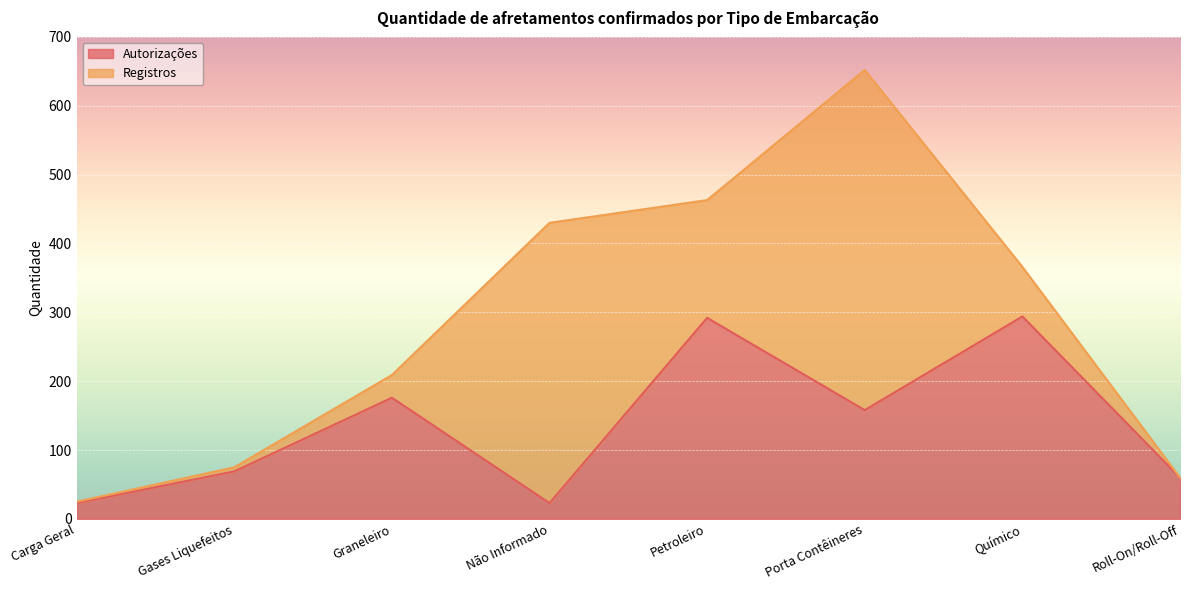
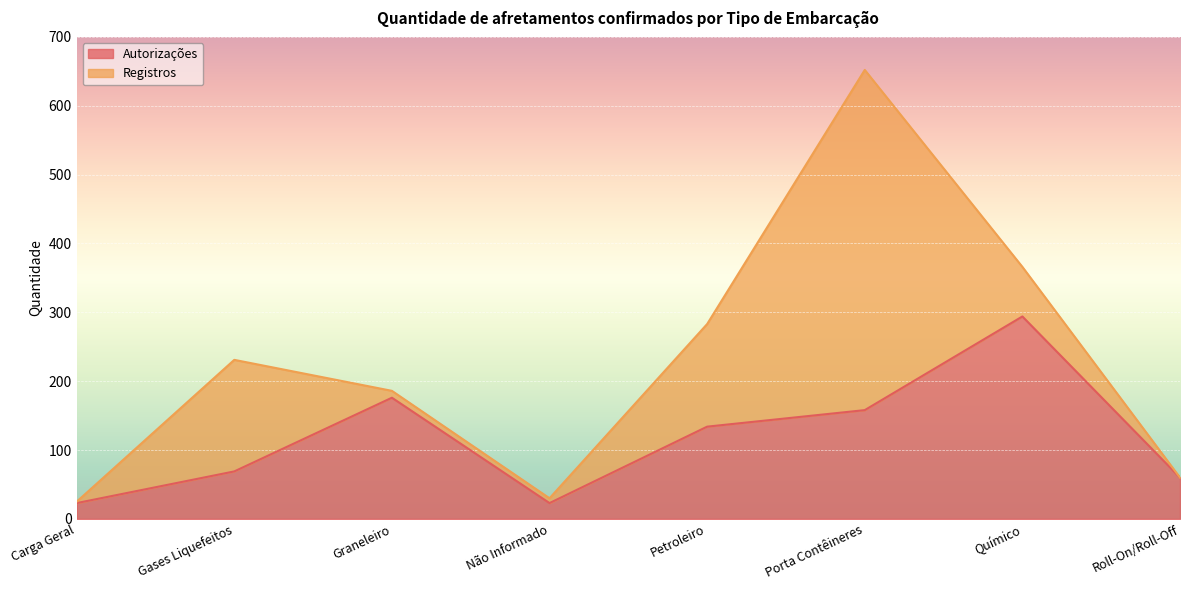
  {
    "Autorizações": {
      "Gases Liquefeitos": 70,
      "Graneleiro": 180,
      "Não Informado": 20,
-     "Petroleiro": 290,
+     "Petroleiro": 130,
      "Porta Contêineres": 160,
      "Químico": 290
    },
    "Registros": {
-     "Gases Liquefeitos": 10,
-     "Graneleiro": 30,
-     "Não Informado": 410,
-     "Petroleiro": 170,
+     "Gases Liquefeitos": 160,
+     "Graneleiro": 10,
+     "Não Informado": 10,
+     "Petroleiro": 150,
      "Porta Contêineres": 490,
      "Químico": 70
    }
  }
